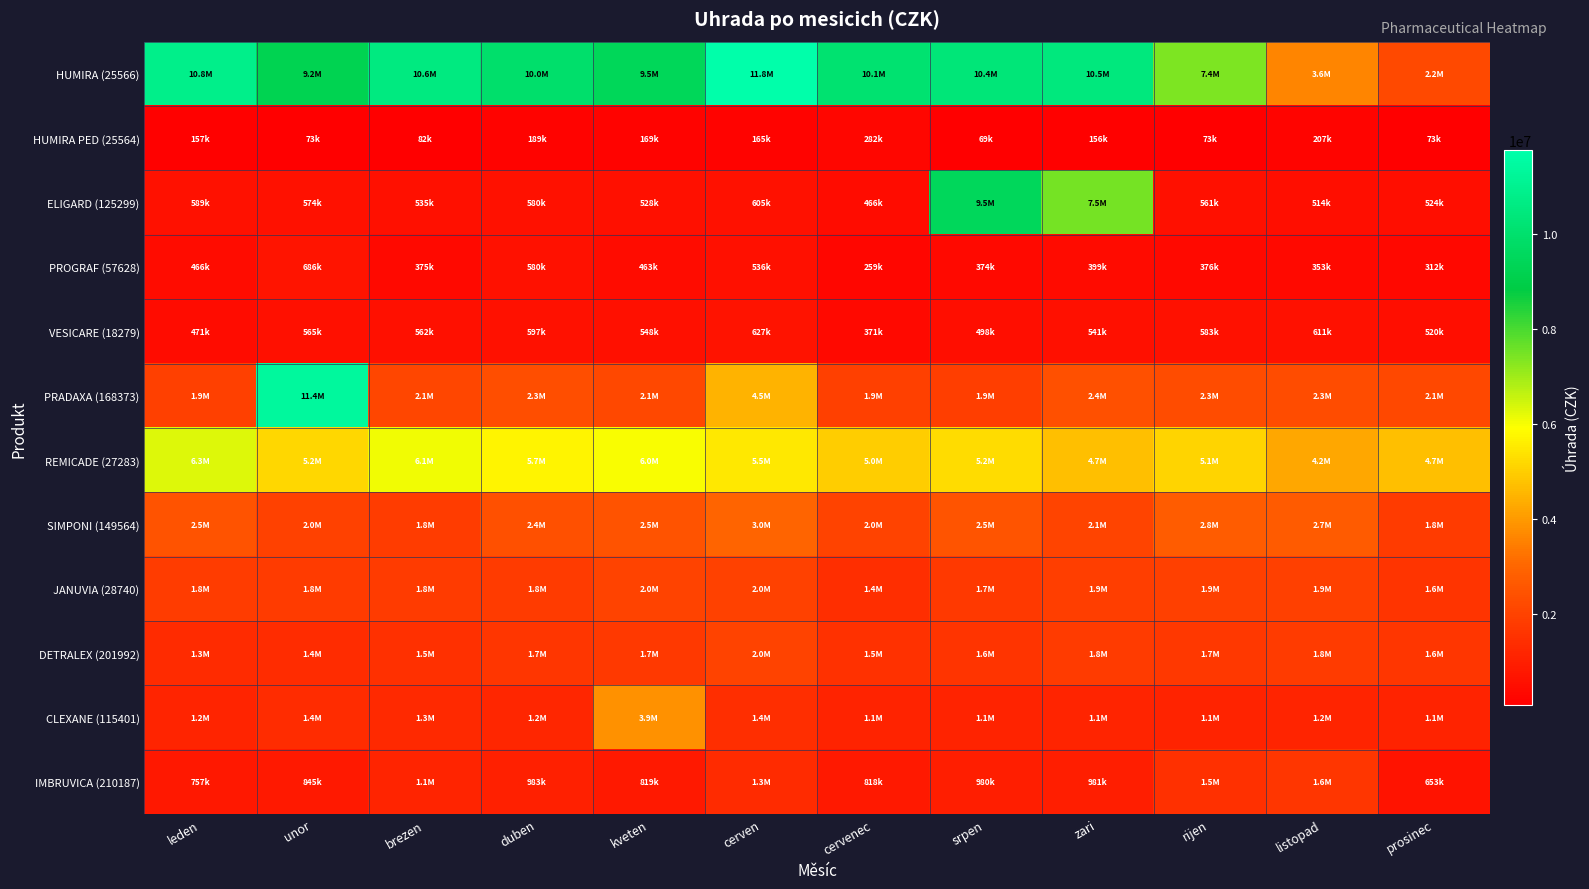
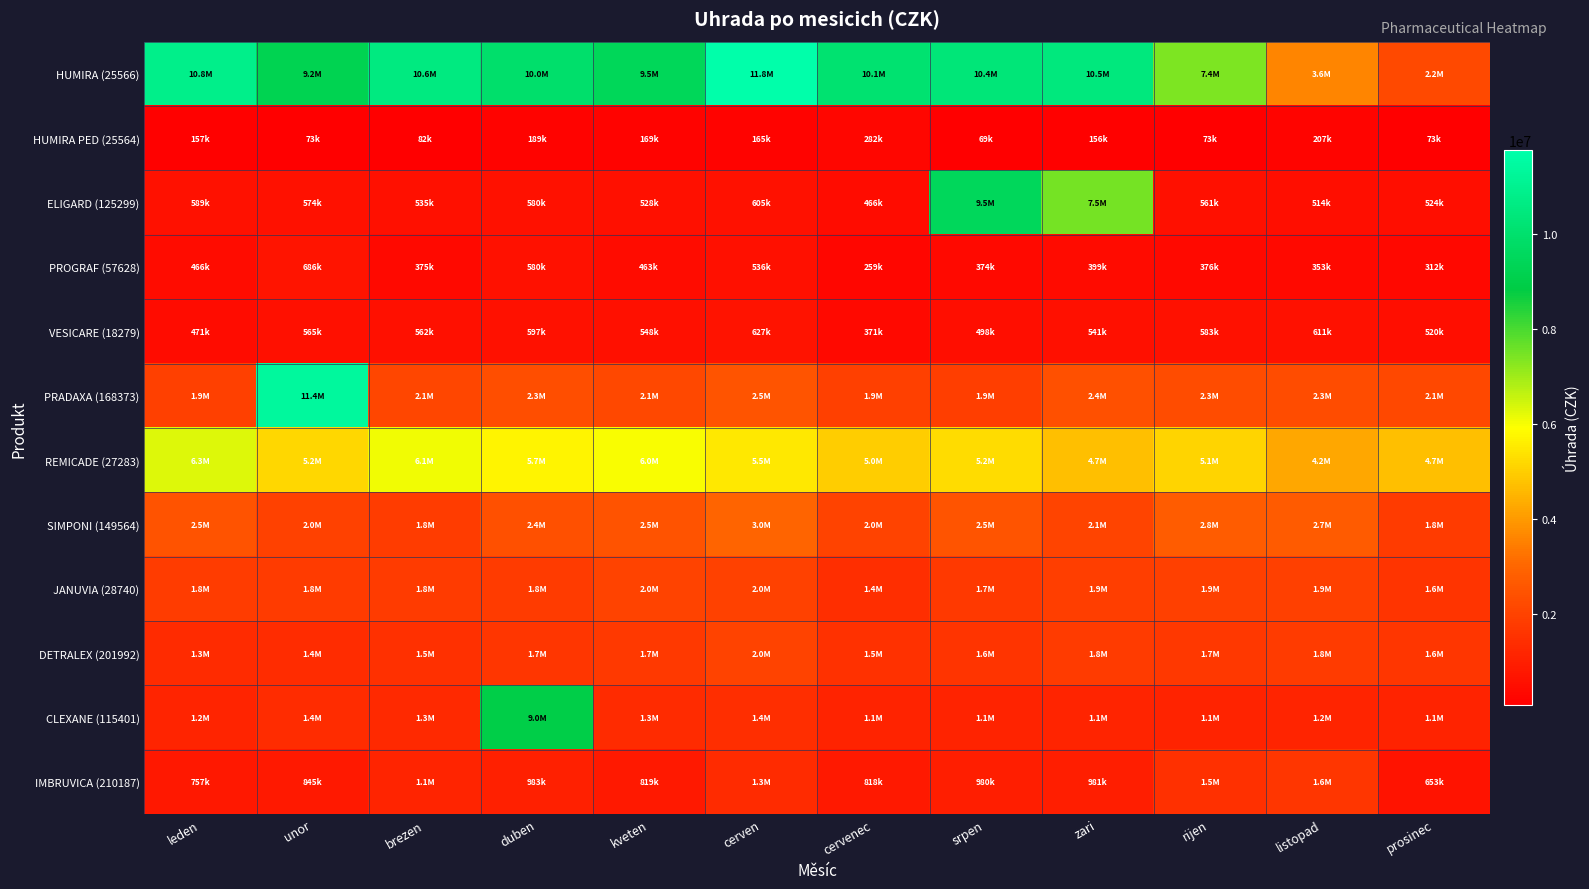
  {
    "HUMIRA (25566)": {
      "leden": "10.8M",
      "unor": "9.2M",
      "brezen": "10.6M",
      "duben": "10.0M",
      "kveten": "9.5M",
      "cerven": "11.8M",
      "cervenec": "10.1M",
      "srpen": "10.4M",
      "zari": "10.5M",
      "rijen": "7.4M",
      "listopad": "3.6M",
      "prosinec": "2.2M"
    },
    "HUMIRA PED (25564)": {
      "leden": "157k",
      "unor": "73k",
      "brezen": "82k",
      "duben": "189k",
      "kveten": "169k",
      "cerven": "165k",
      "cervenec": "282k",
      "srpen": "69k",
      "zari": "156k",
      "rijen": "73k",
      "listopad": "207k",
      "prosinec": "73k"
    },
    "ELIGARD (125299)": {
      "leden": "589k",
      "unor": "574k",
      "brezen": "535k",
      "duben": "580k",
      "kveten": "528k",
      "cerven": "605k",
      "cervenec": "466k",
      "srpen": "9.5M",
      "zari": "7.5M",
      "rijen": "561k",
      "listopad": "514k",
      "prosinec": "524k"
    },
    "PROGRAF (57628)": {
      "leden": "466k",
      "unor": "686k",
      "brezen": "375k",
      "duben": "580k",
      "kveten": "463k",
      "cerven": "536k",
      "cervenec": "259k",
      "srpen": "374k",
      "zari": "399k",
      "rijen": "376k",
      "listopad": "353k",
      "prosinec": "312k"
    },
    "VESICARE (18279)": {
      "leden": "471k",
      "unor": "565k",
      "brezen": "562k",
      "duben": "597k",
      "kveten": "548k",
      "cerven": "627k",
      "cervenec": "371k",
      "srpen": "498k",
      "zari": "541k",
      "rijen": "583k",
      "listopad": "611k",
      "prosinec": "520k"
    },
    "PRADAXA (168373)": {
      "leden": "1.9M",
      "unor": "11.4M",
      "brezen": "2.1M",
      "duben": "2.3M",
      "kveten": "2.1M",
-     "cerven": "4.5M",
+     "cerven": "2.5M",
      "cervenec": "1.9M",
      "srpen": "1.9M",
      "zari": "2.4M",
      "rijen": "2.3M",
      "listopad": "2.3M",
      "prosinec": "2.1M"
    },
    "REMICADE (27283)": {
      "leden": "6.3M",
      "unor": "5.2M",
      "brezen": "6.1M",
      "duben": "5.7M",
      "kveten": "6.0M",
      "cerven": "5.5M",
      "cervenec": "5.0M",
      "srpen": "5.2M",
      "zari": "4.7M",
      "rijen": "5.1M",
      "listopad": "4.2M",
      "prosinec": "4.7M"
    },
    "SIMPONI (149564)": {
      "leden": "2.5M",
      "unor": "2.0M",
      "brezen": "1.8M",
      "duben": "2.4M",
      "kveten": "2.5M",
      "cerven": "3.0M",
      "cervenec": "2.0M",
      "srpen": "2.5M",
      "zari": "2.1M",
      "rijen": "2.8M",
      "listopad": "2.7M",
      "prosinec": "1.8M"
    },
    "JANUVIA (28740)": {
      "leden": "1.8M",
      "unor": "1.8M",
      "brezen": "1.8M",
      "duben": "1.8M",
      "kveten": "2.0M",
      "cerven": "2.0M",
      "cervenec": "1.4M",
      "srpen": "1.7M",
      "zari": "1.9M",
      "rijen": "1.9M",
      "listopad": "1.9M",
      "prosinec": "1.6M"
    },
    "DETRALEX (201992)": {
      "leden": "1.3M",
      "unor": "1.4M",
      "brezen": "1.5M",
      "duben": "1.7M",
      "kveten": "1.7M",
      "cerven": "2.0M",
      "cervenec": "1.5M",
      "srpen": "1.6M",
      "zari": "1.8M",
      "rijen": "1.7M",
      "listopad": "1.8M",
      "prosinec": "1.6M"
    },
    "CLEXANE (115401)": {
      "leden": "1.2M",
      "unor": "1.4M",
      "brezen": "1.3M",
-     "duben": "1.2M",
-     "kveten": "3.9M",
+     "duben": "9.0M",
+     "kveten": "1.3M",
      "cerven": "1.4M",
      "cervenec": "1.1M",
      "srpen": "1.1M",
      "zari": "1.1M",
      "rijen": "1.1M",
      "listopad": "1.2M",
      "prosinec": "1.1M"
    },
    "IMBRUVICA (210187)": {
      "leden": "757k",
      "unor": "845k",
      "brezen": "1.1M",
      "duben": "983k",
      "kveten": "819k",
      "cerven": "1.3M",
      "cervenec": "818k",
      "srpen": "980k",
      "zari": "981k",
      "rijen": "1.5M",
      "listopad": "1.6M",
      "prosinec": "653k"
    }
  }
